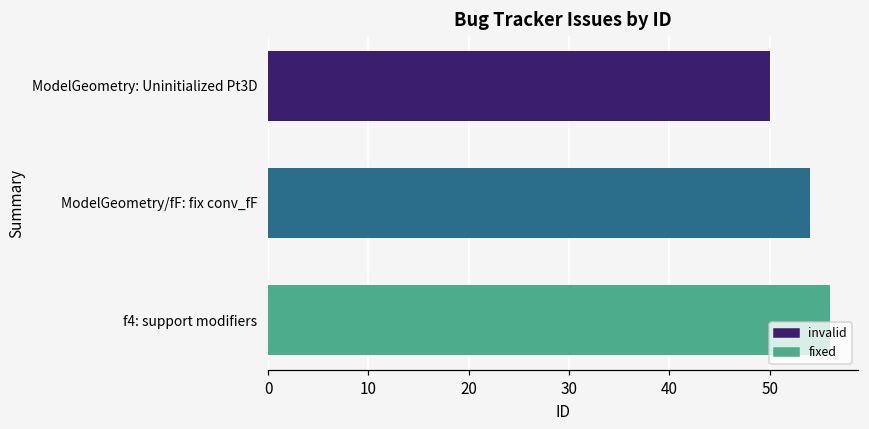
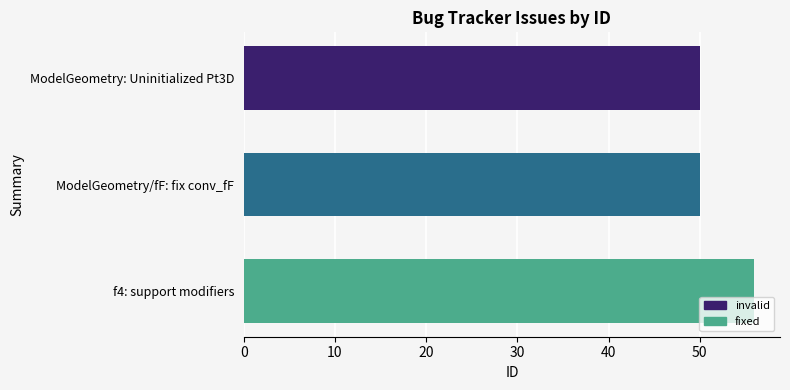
  {
    "ModelGeometry: Uninitialized Pt3D": 50,
-   "ModelGeometry/fF: fix conv_fF": 54,
+   "ModelGeometry/fF: fix conv_fF": 50,
    "f4: support modifiers": 56
  }
